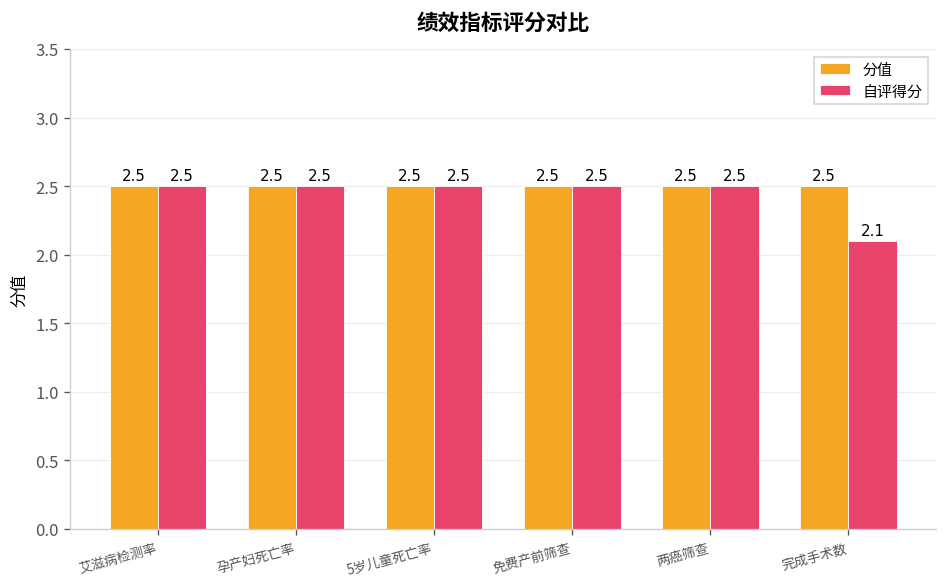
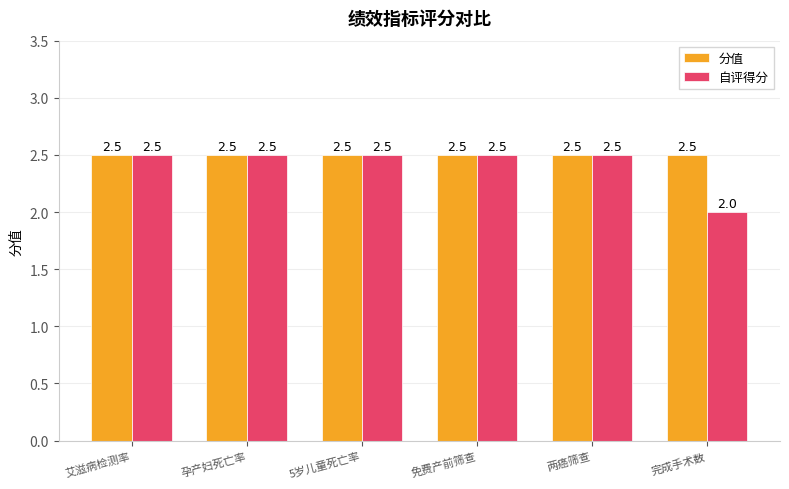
  {
    "分值": {
      "艾滋病检测率": 2.5,
      "孕产妇死亡率": 2.5,
      "5岁儿童死亡率": 2.5,
      "免费产前筛查": 2.5,
      "两癌筛查": 2.5,
      "完成手术数": 2.5
    },
    "自评得分": {
      "艾滋病检测率": 2.5,
      "孕产妇死亡率": 2.5,
      "5岁儿童死亡率": 2.5,
      "免费产前筛查": 2.5,
      "两癌筛查": 2.5,
-     "完成手术数": 2.1
+     "完成手术数": 2.0
    }
  }
